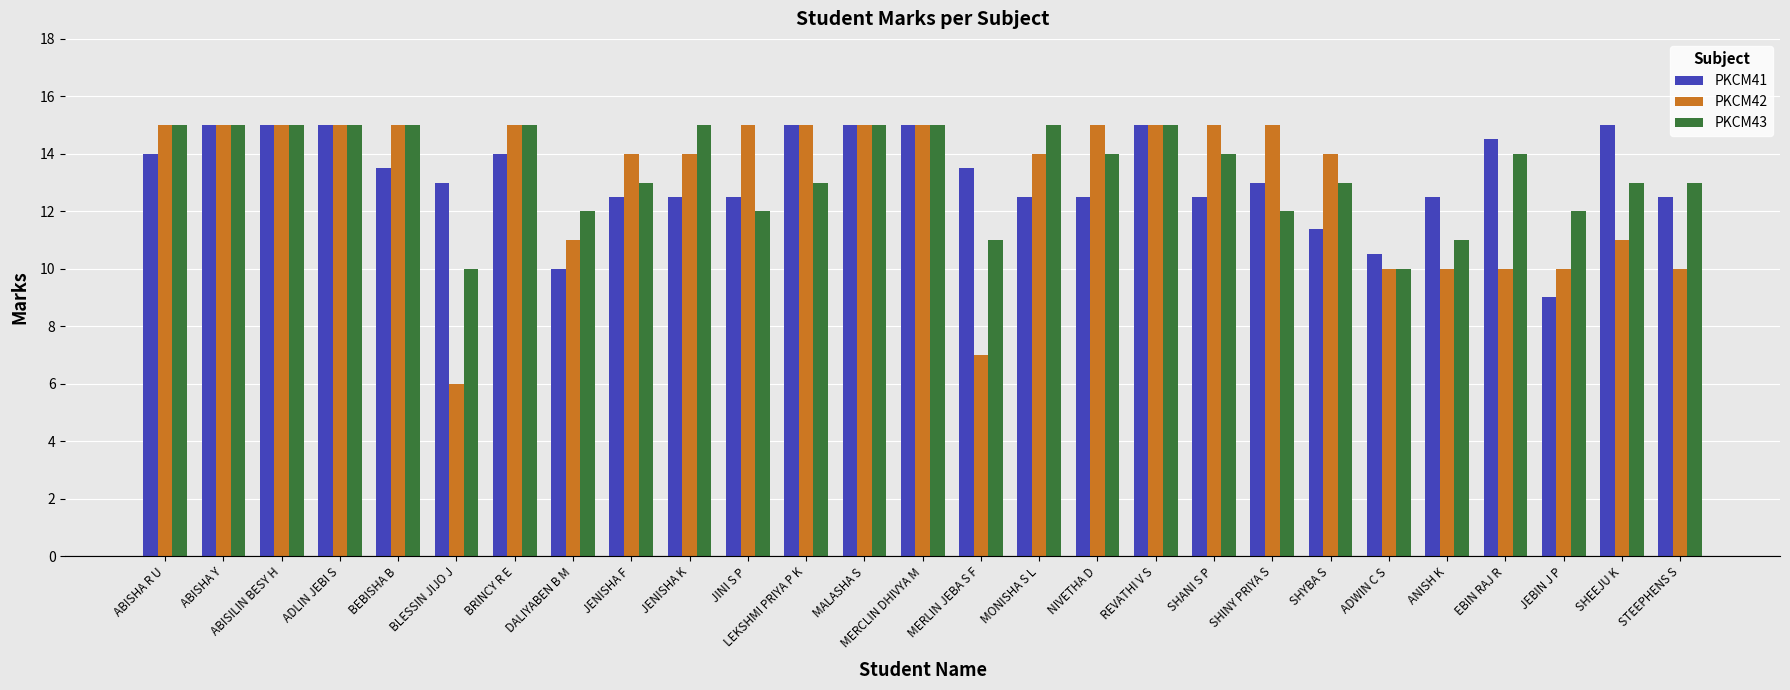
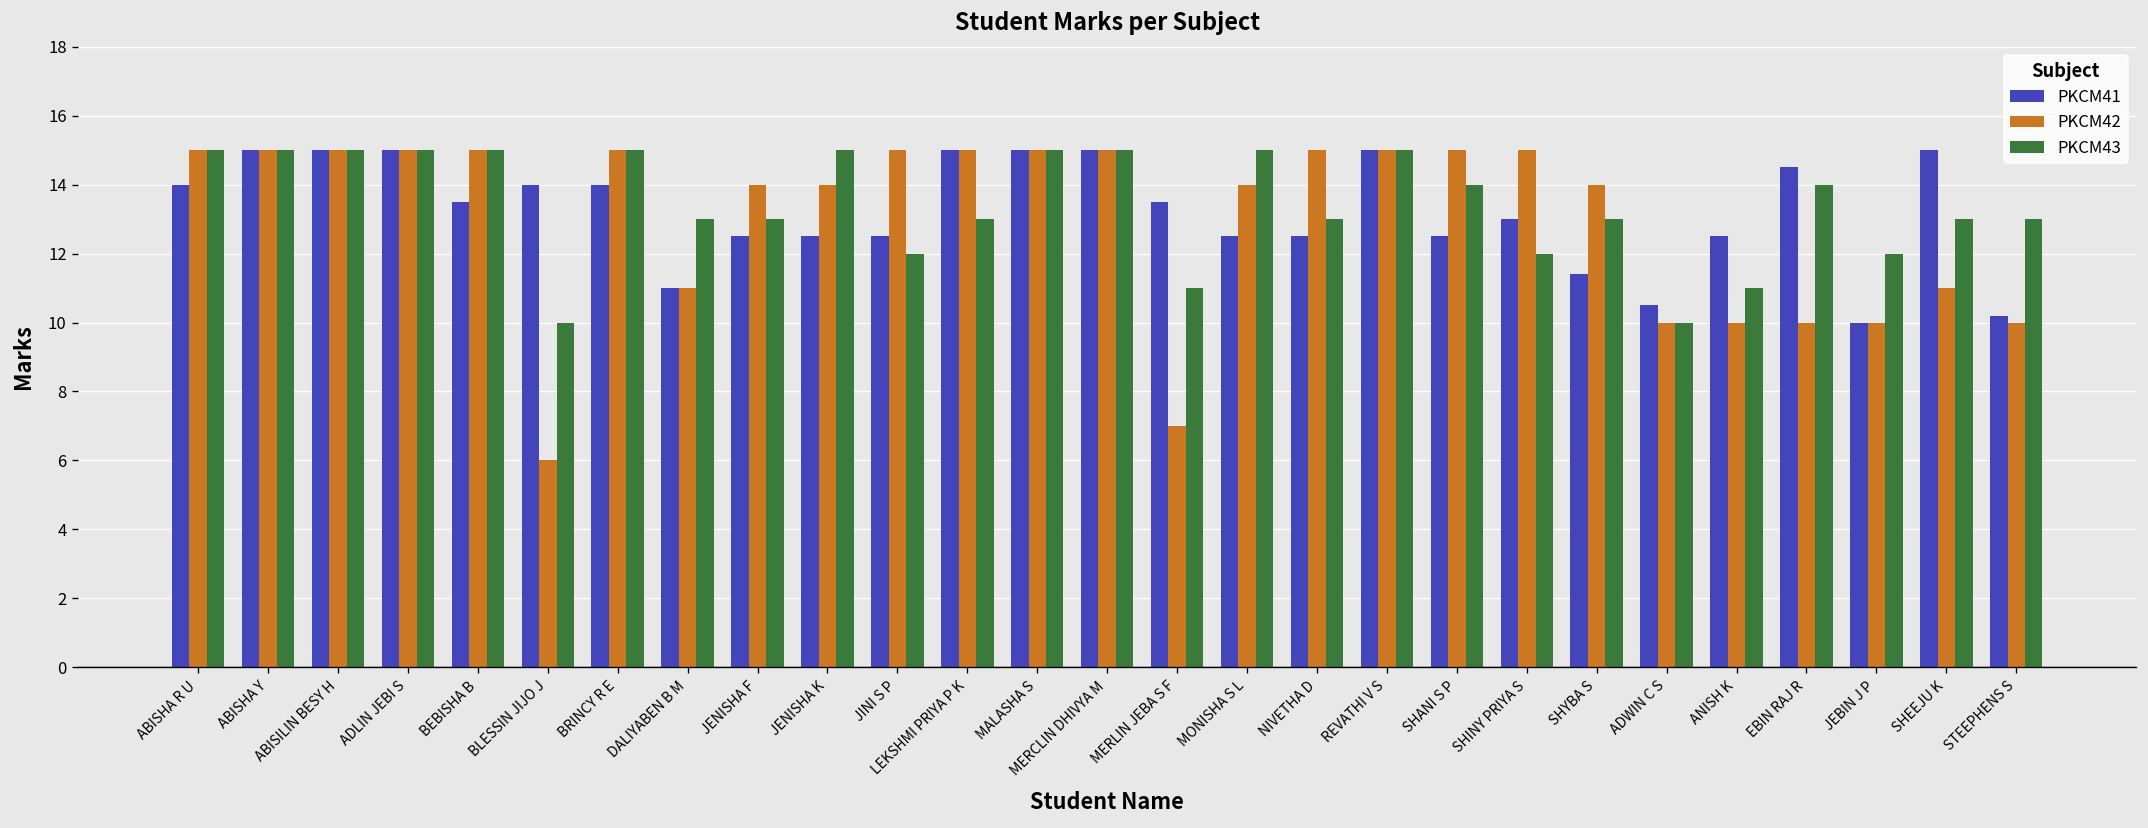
  {
    "PKCM41": {
      "ABISHA R U": 14.0,
      "ABISHA Y": 15.0,
      "ABISILIN BESY H": 15.0,
      "ADLIN JEBI S": 15.0,
      "BEBISHA B": 13.5,
-     "BLESSIN JIJO J": 13,
+     "BLESSIN JIJO J": 14,
      "BRINCY R E": 14.0,
-     "DALIYABEN B M": 10,
+     "DALIYABEN B M": 11,
      "JENISHA F": 12.5,
      "JENISHA K": 12.5,
      "JINI S P": 12.5,
      "LEKSHMI PRIYA P K": 15.0,
      "MALASHA S": 15.0,
      "MERCLIN DHIVYA M": 15.0,
      "MERLIN JEBA S F": 13.5,
      "MONISHA S L": 12.5,
      "NIVETHA D": 12.5,
      "REVATHI V S": 15.0,
      "SHANI S P": 12.5,
      "SHINY PRIYA S": 13.0,
      "SHYBA S": 11.4,
      "ADWIN C S": 10.5,
      "ANISH K": 12.5,
      "EBIN RAJ R": 14.5,
-     "JEBIN J P": 9,
+     "JEBIN J P": 10,
      "SHEEJU K": 15.0,
-     "STEEPHENS S": 12.5
+     "STEEPHENS S": 10.2
    },
    "PKCM42": {
      "ABISHA R U": 15.0,
      "ABISHA Y": 15.0,
      "ABISILIN BESY H": 15.0,
      "ADLIN JEBI S": 15.0,
      "BEBISHA B": 15.0,
      "BLESSIN JIJO J": 6.0,
      "BRINCY R E": 15.0,
      "DALIYABEN B M": 11.0,
      "JENISHA F": 14.0,
      "JENISHA K": 14.0,
      "JINI S P": 15.0,
      "LEKSHMI PRIYA P K": 15.0,
      "MALASHA S": 15.0,
      "MERCLIN DHIVYA M": 15.0,
      "MERLIN JEBA S F": 7.0,
      "MONISHA S L": 14.0,
      "NIVETHA D": 15.0,
      "REVATHI V S": 15.0,
      "SHANI S P": 15.0,
      "SHINY PRIYA S": 15.0,
      "SHYBA S": 14.0,
      "ADWIN C S": 10.0,
      "ANISH K": 10.0,
      "EBIN RAJ R": 10.0,
      "JEBIN J P": 10.0,
      "SHEEJU K": 11.0,
      "STEEPHENS S": 10.0
    },
    "PKCM43": {
      "ABISHA R U": 15,
      "ABISHA Y": 15,
      "ABISILIN BESY H": 15,
      "ADLIN JEBI S": 15,
      "BEBISHA B": 15,
      "BLESSIN JIJO J": 10,
      "BRINCY R E": 15,
-     "DALIYABEN B M": 12,
+     "DALIYABEN B M": 13,
      "JENISHA F": 13,
      "JENISHA K": 15,
      "JINI S P": 12,
      "LEKSHMI PRIYA P K": 13,
      "MALASHA S": 15,
      "MERCLIN DHIVYA M": 15,
      "MERLIN JEBA S F": 11,
      "MONISHA S L": 15,
-     "NIVETHA D": 14,
+     "NIVETHA D": 13,
      "REVATHI V S": 15,
      "SHANI S P": 14,
      "SHINY PRIYA S": 12,
      "SHYBA S": 13,
      "ADWIN C S": 10,
      "ANISH K": 11,
      "EBIN RAJ R": 14,
      "JEBIN J P": 12,
      "SHEEJU K": 13,
      "STEEPHENS S": 13
    }
  }
